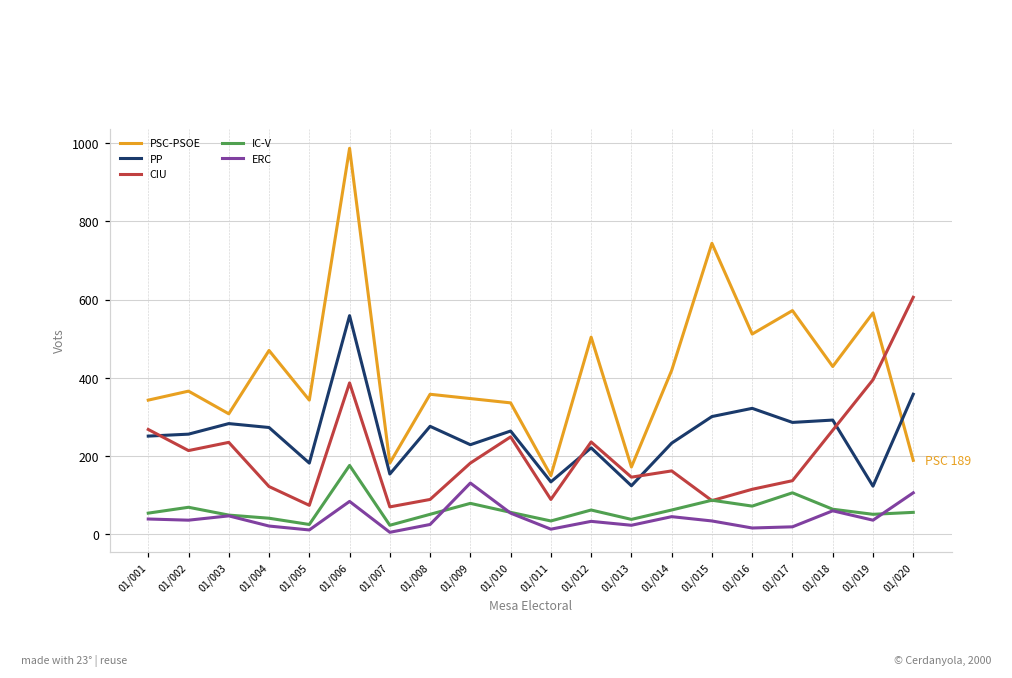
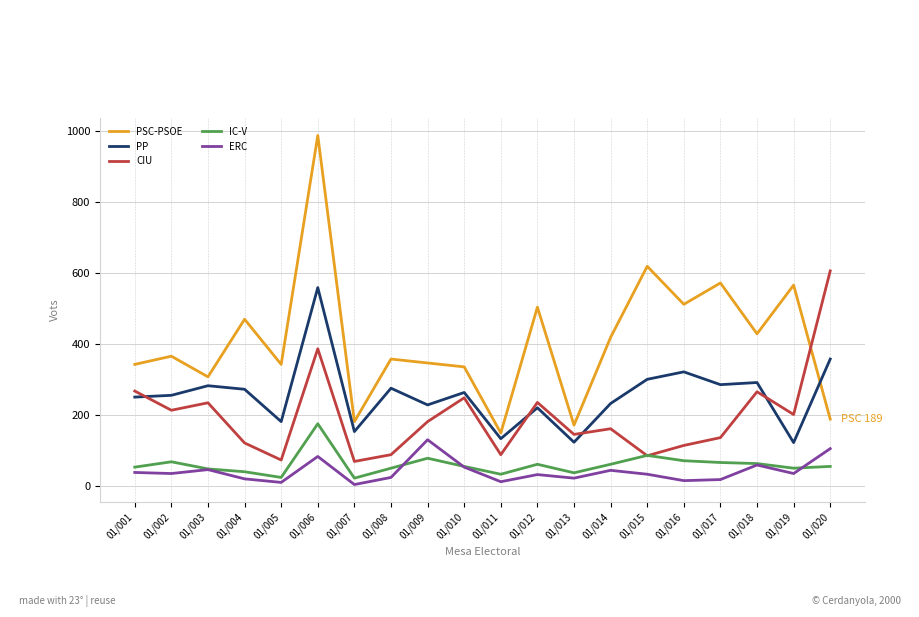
  {
    "PSC-PSOE": {
      "01/001": 340,
      "01/002": 370,
      "01/003": 310,
      "01/004": 470,
      "01/005": 340,
      "01/006": 990,
      "01/007": 180,
      "01/008": 360,
      "01/009": 350,
      "01/010": 340,
      "01/011": 150,
      "01/012": 500,
      "01/013": 170,
      "01/014": 420,
-     "01/015": 740,
+     "01/015": 620,
      "01/016": 510,
      "01/017": 570,
      "01/018": 430,
      "01/019": 570
    },
    "PP": {
      "01/001": 250,
      "01/002": 260,
      "01/003": 280,
      "01/004": 270,
      "01/005": 180,
      "01/006": 560,
      "01/007": 150,
      "01/008": 280,
      "01/009": 230,
      "01/010": 260,
      "01/011": 130,
      "01/012": 220,
      "01/013": 120,
      "01/014": 230,
      "01/015": 300,
      "01/016": 320,
      "01/017": 290,
      "01/018": 290,
      "01/019": 120,
      "01/020": 360
    },
    "CIU": {
      "01/001": 270,
      "01/002": 210,
      "01/003": 240,
      "01/004": 120,
      "01/005": 70,
      "01/006": 390,
      "01/007": 70,
      "01/008": 90,
      "01/009": 180,
      "01/010": 250,
      "01/011": 90,
      "01/012": 240,
      "01/013": 150,
      "01/014": 160,
      "01/016": 120,
      "01/017": 140,
      "01/018": 270,
-     "01/019": 400,
+     "01/019": 200,
      "01/020": 610
    },
    "IC-V": {
      "01/001": 50,
      "01/002": 70,
      "01/004": 40,
      "01/005": 30,
      "01/006": 180,
      "01/007": 20,
      "01/008": 50,
      "01/009": 80,
      "01/011": 30,
      "01/012": 60,
      "01/013": 40,
      "01/014": 60,
      "01/016": 70,
-     "01/017": 110,
+     "01/017": 70,
      "01/019": 50,
      "01/020": 60
    },
    "ERC": {
      "01/001": 40,
      "01/002": 40,
      "01/004": 20,
      "01/005": 10,
      "01/006": 80,
      "01/007": 10,
      "01/008": 30,
      "01/009": 130,
      "01/011": 10,
      "01/012": 30,
      "01/013": 20,
      "01/014": 50,
      "01/015": 30,
      "01/016": 20,
      "01/017": 20,
      "01/019": 40,
      "01/020": 110
    }
  }
